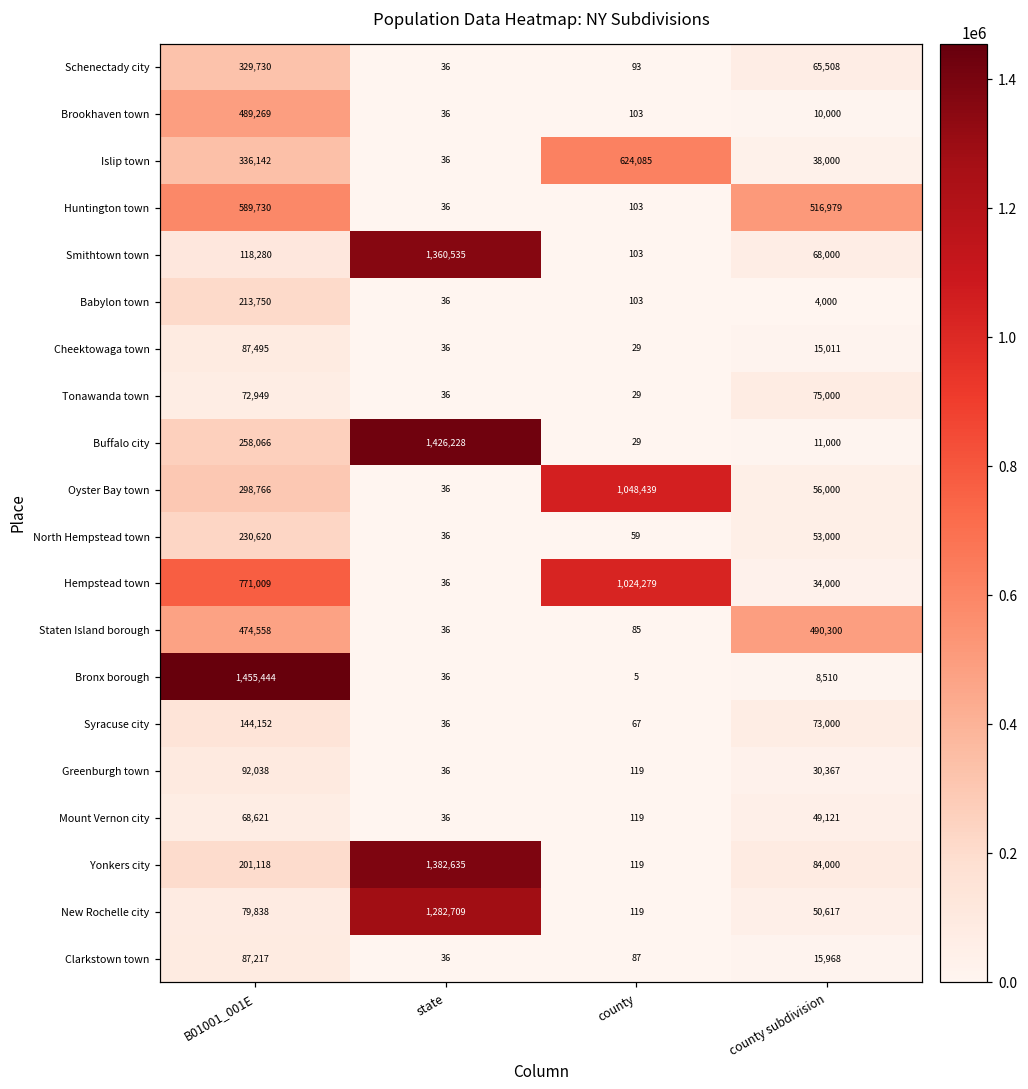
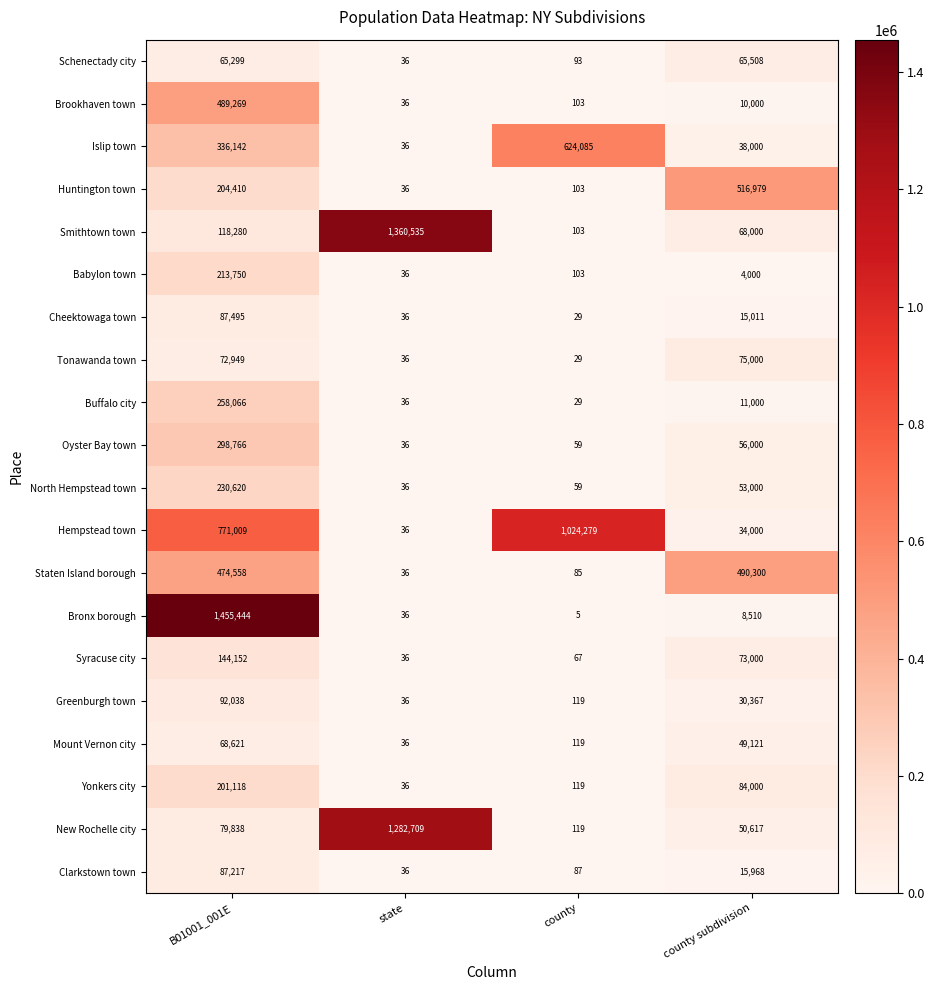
  {
    "Schenectady city": {
-     "B01001_001E": "329,730",
+     "B01001_001E": "65,299",
      "state": "36",
      "county": "93",
      "county subdivision": "65,508"
    },
    "Brookhaven town": {
      "B01001_001E": "489,269",
      "state": "36",
      "county": "103",
      "county subdivision": "10,000"
    },
    "Islip town": {
      "B01001_001E": "336,142",
      "state": "36",
      "county": "624,085",
      "county subdivision": "38,000"
    },
    "Huntington town": {
-     "B01001_001E": "589,730",
+     "B01001_001E": "204,410",
      "state": "36",
      "county": "103",
      "county subdivision": "516,979"
    },
    "Smithtown town": {
      "B01001_001E": "118,280",
      "state": "1,360,535",
      "county": "103",
      "county subdivision": "68,000"
    },
    "Babylon town": {
      "B01001_001E": "213,750",
      "state": "36",
      "county": "103",
      "county subdivision": "4,000"
    },
    "Cheektowaga town": {
      "B01001_001E": "87,495",
      "state": "36",
      "county": "29",
      "county subdivision": "15,011"
    },
    "Tonawanda town": {
      "B01001_001E": "72,949",
      "state": "36",
      "county": "29",
      "county subdivision": "75,000"
    },
    "Buffalo city": {
      "B01001_001E": "258,066",
-     "state": "1,426,228",
+     "state": "36",
      "county": "29",
      "county subdivision": "11,000"
    },
    "Oyster Bay town": {
      "B01001_001E": "298,766",
      "state": "36",
-     "county": "1,048,439",
+     "county": "59",
      "county subdivision": "56,000"
    },
    "North Hempstead town": {
      "B01001_001E": "230,620",
      "state": "36",
      "county": "59",
      "county subdivision": "53,000"
    },
    "Hempstead town": {
      "B01001_001E": "771,009",
      "state": "36",
      "county": "1,024,279",
      "county subdivision": "34,000"
    },
    "Staten Island borough": {
      "B01001_001E": "474,558",
      "state": "36",
      "county": "85",
      "county subdivision": "490,300"
    },
    "Bronx borough": {
      "B01001_001E": "1,455,444",
      "state": "36",
      "county": "5",
      "county subdivision": "8,510"
    },
    "Syracuse city": {
      "B01001_001E": "144,152",
      "state": "36",
      "county": "67",
      "county subdivision": "73,000"
    },
    "Greenburgh town": {
      "B01001_001E": "92,038",
      "state": "36",
      "county": "119",
      "county subdivision": "30,367"
    },
    "Mount Vernon city": {
      "B01001_001E": "68,621",
      "state": "36",
      "county": "119",
      "county subdivision": "49,121"
    },
    "Yonkers city": {
      "B01001_001E": "201,118",
-     "state": "1,382,635",
+     "state": "36",
      "county": "119",
      "county subdivision": "84,000"
    },
    "New Rochelle city": {
      "B01001_001E": "79,838",
      "state": "1,282,709",
      "county": "119",
      "county subdivision": "50,617"
    },
    "Clarkstown town": {
      "B01001_001E": "87,217",
      "state": "36",
      "county": "87",
      "county subdivision": "15,968"
    }
  }
